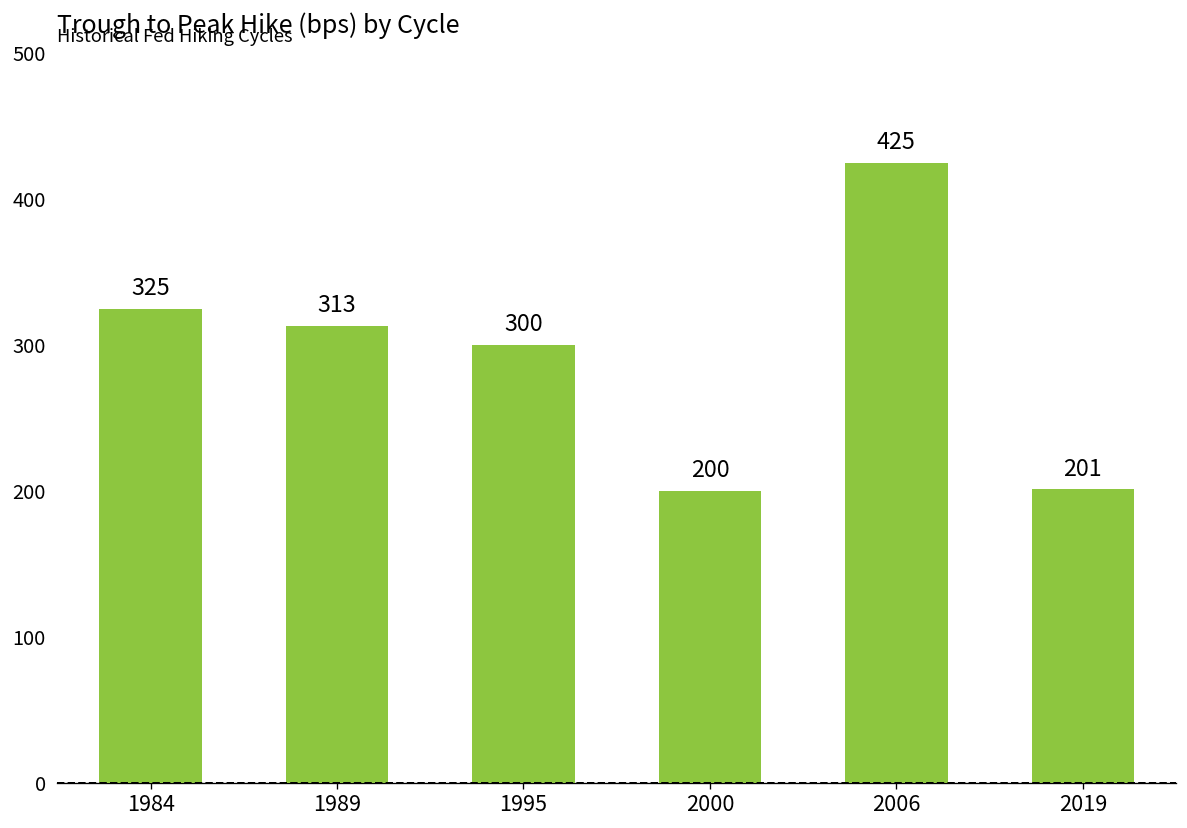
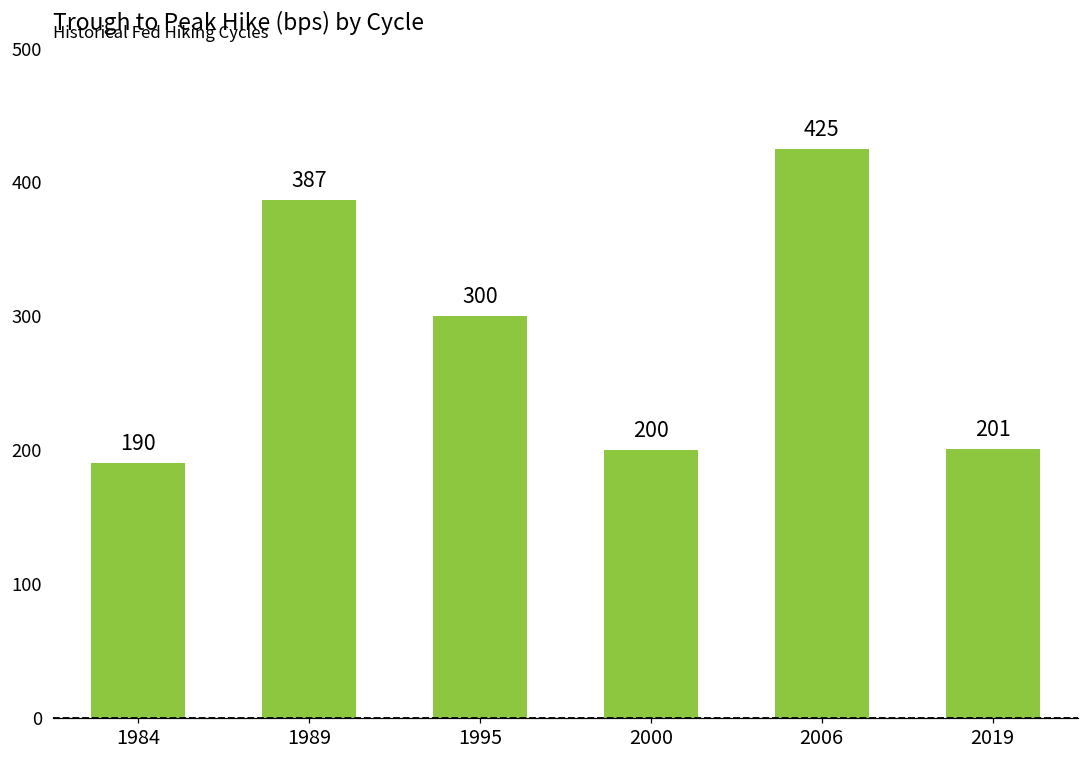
  {
-   "1984": 325,
-   "1989": 313,
+   "1984": 190,
+   "1989": 387,
    "1995": 300,
    "2000": 200,
    "2006": 425,
    "2019": 201
  }
